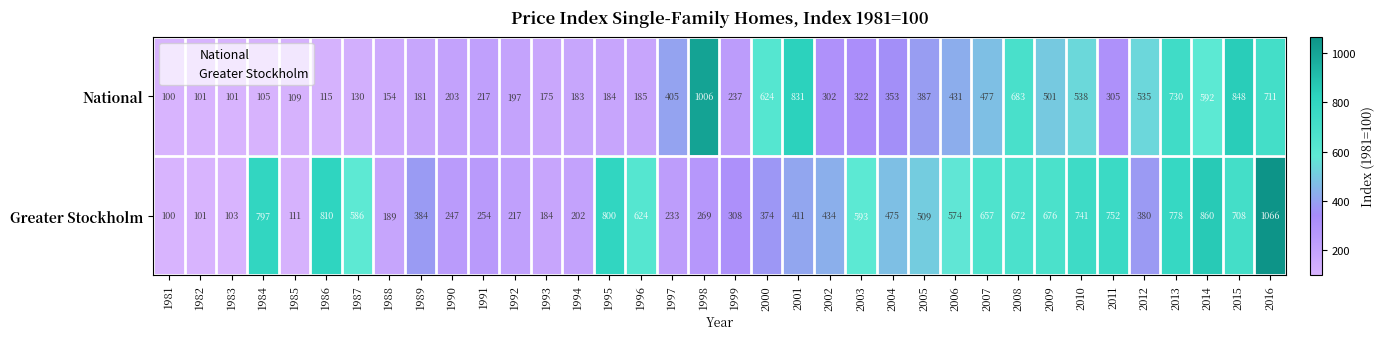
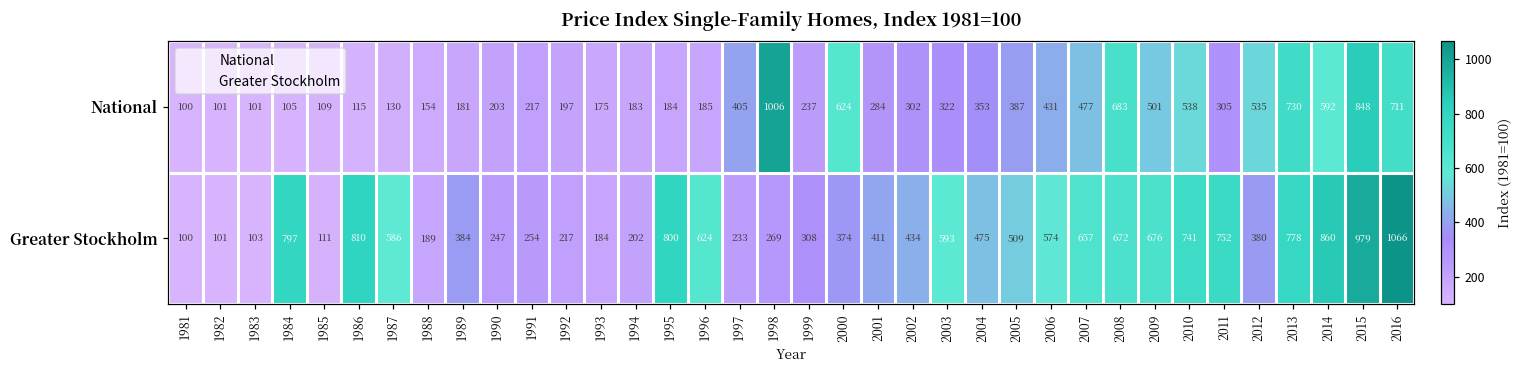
  {
    "National": {
      "1981": 100,
      "1982": 101,
      "1983": 101,
      "1984": 105,
      "1985": 109,
      "1986": 115,
      "1987": 130,
      "1988": 154,
      "1989": 181,
      "1990": 203,
      "1991": 217,
      "1992": 197,
      "1993": 175,
      "1994": 183,
      "1995": 184,
      "1996": 185,
      "1997": 405,
      "1998": 1006,
      "1999": 237,
      "2000": 624,
-     "2001": 831,
+     "2001": 284,
      "2002": 302,
      "2003": 322,
      "2004": 353,
      "2005": 387,
      "2006": 431,
      "2007": 477,
      "2008": 683,
      "2009": 501,
      "2010": 538,
      "2011": 305,
      "2012": 535,
      "2013": 730,
      "2014": 592,
      "2015": 848,
      "2016": 711
    },
    "Greater Stockholm": {
      "1981": 100,
      "1982": 101,
      "1983": 103,
      "1984": 797,
      "1985": 111,
      "1986": 810,
      "1987": 586,
      "1988": 189,
      "1989": 384,
      "1990": 247,
      "1991": 254,
      "1992": 217,
      "1993": 184,
      "1994": 202,
      "1995": 800,
      "1996": 624,
      "1997": 233,
      "1998": 269,
      "1999": 308,
      "2000": 374,
      "2001": 411,
      "2002": 434,
      "2003": 593,
      "2004": 475,
      "2005": 509,
      "2006": 574,
      "2007": 657,
      "2008": 672,
      "2009": 676,
      "2010": 741,
      "2011": 752,
      "2012": 380,
      "2013": 778,
      "2014": 860,
-     "2015": 708,
+     "2015": 979,
      "2016": 1066
    }
  }
